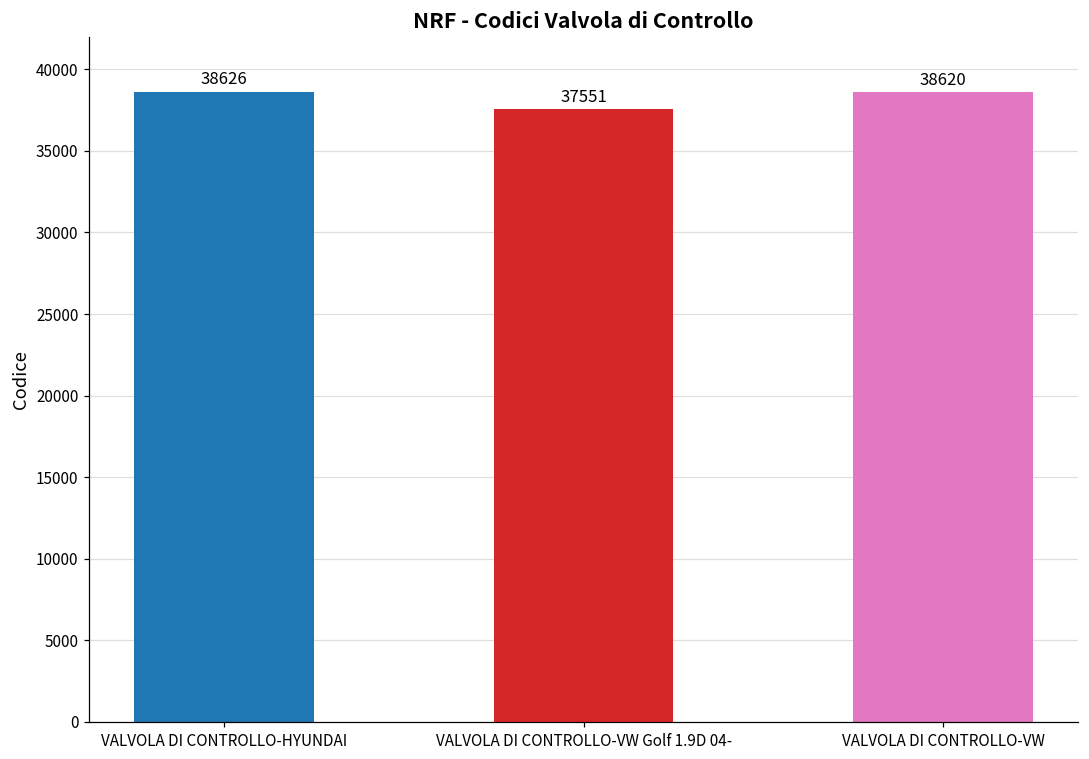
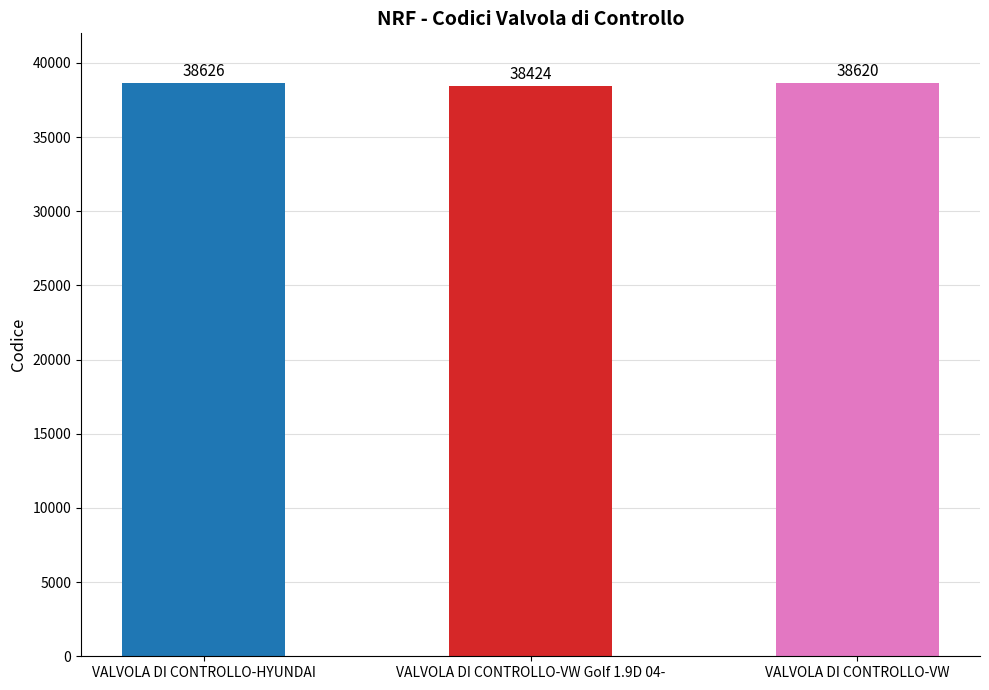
  {
    "VALVOLA DI CONTROLLO-HYUNDAI": 38626,
-   "VALVOLA DI CONTROLLO-VW Golf 1.9D 04-": 37551,
+   "VALVOLA DI CONTROLLO-VW Golf 1.9D 04-": 38424,
    "VALVOLA DI CONTROLLO-VW": 38620
  }
